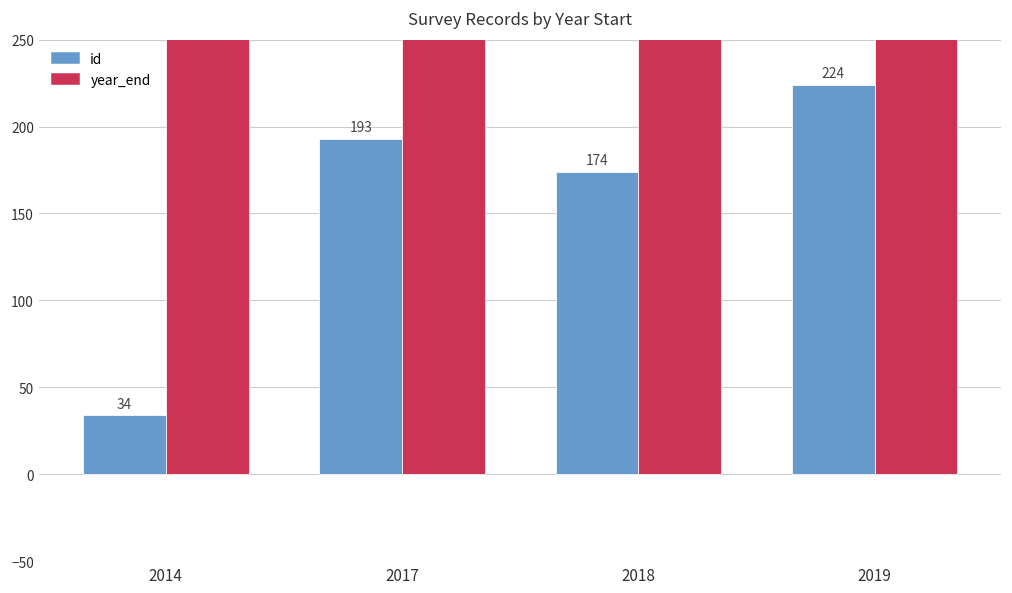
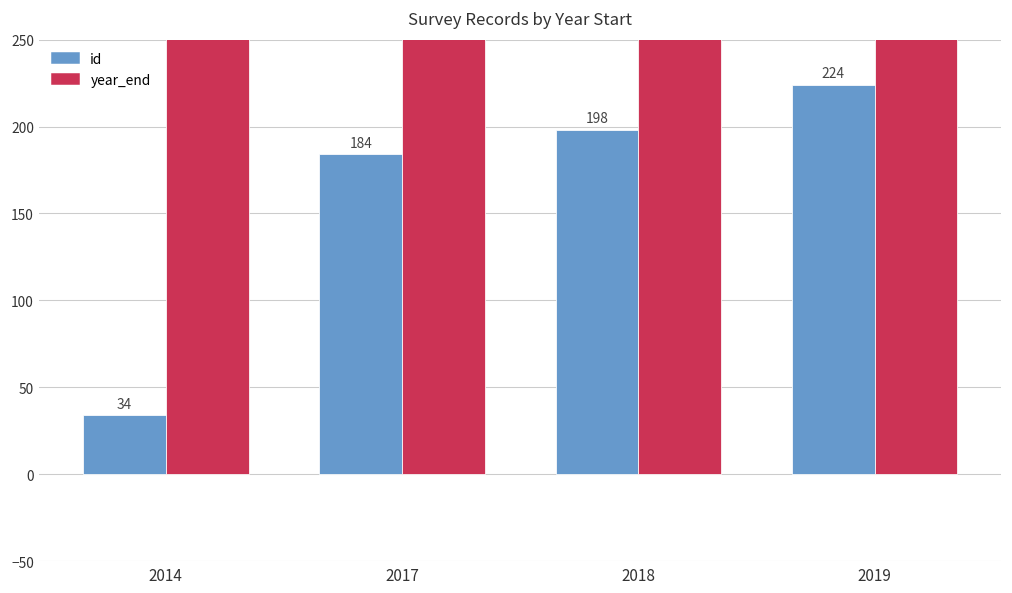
  {
    "id": {
      "2014": 34,
-     "2017": 193,
-     "2018": 174,
+     "2017": 184,
+     "2018": 198,
      "2019": 224
    }
  }
